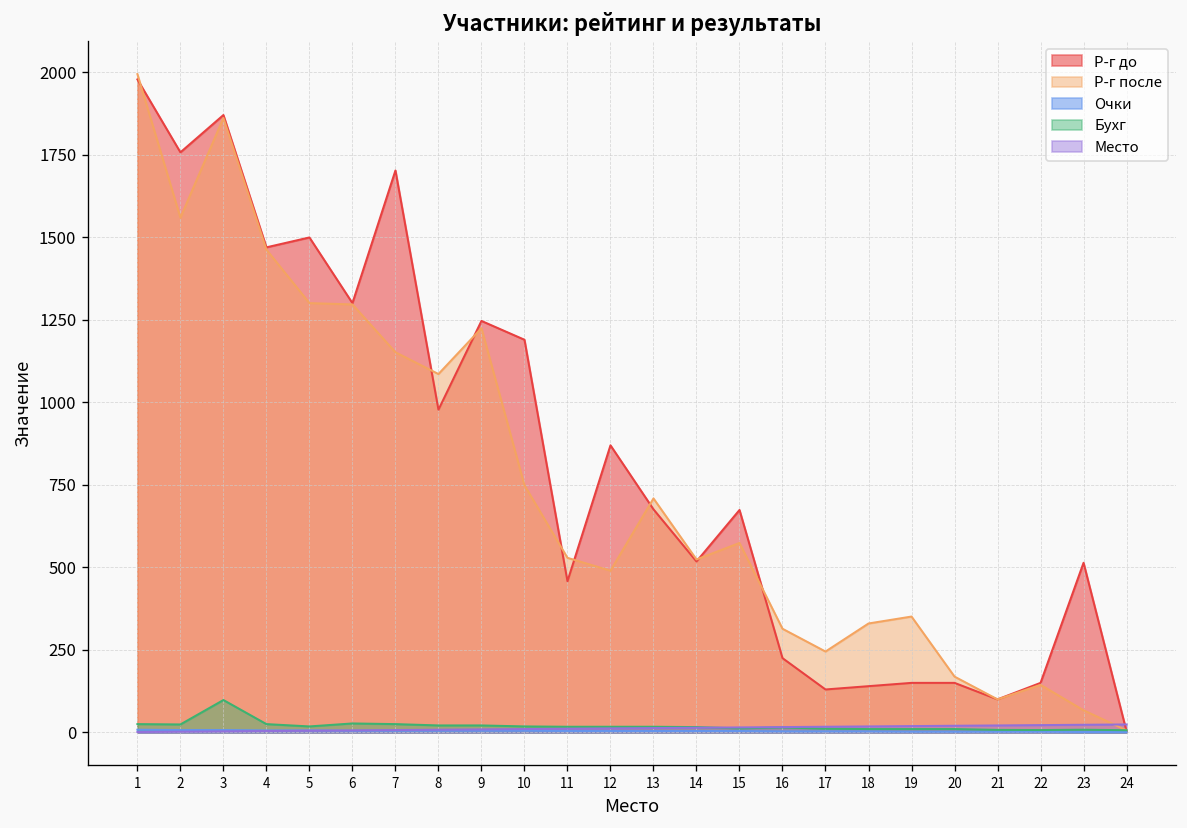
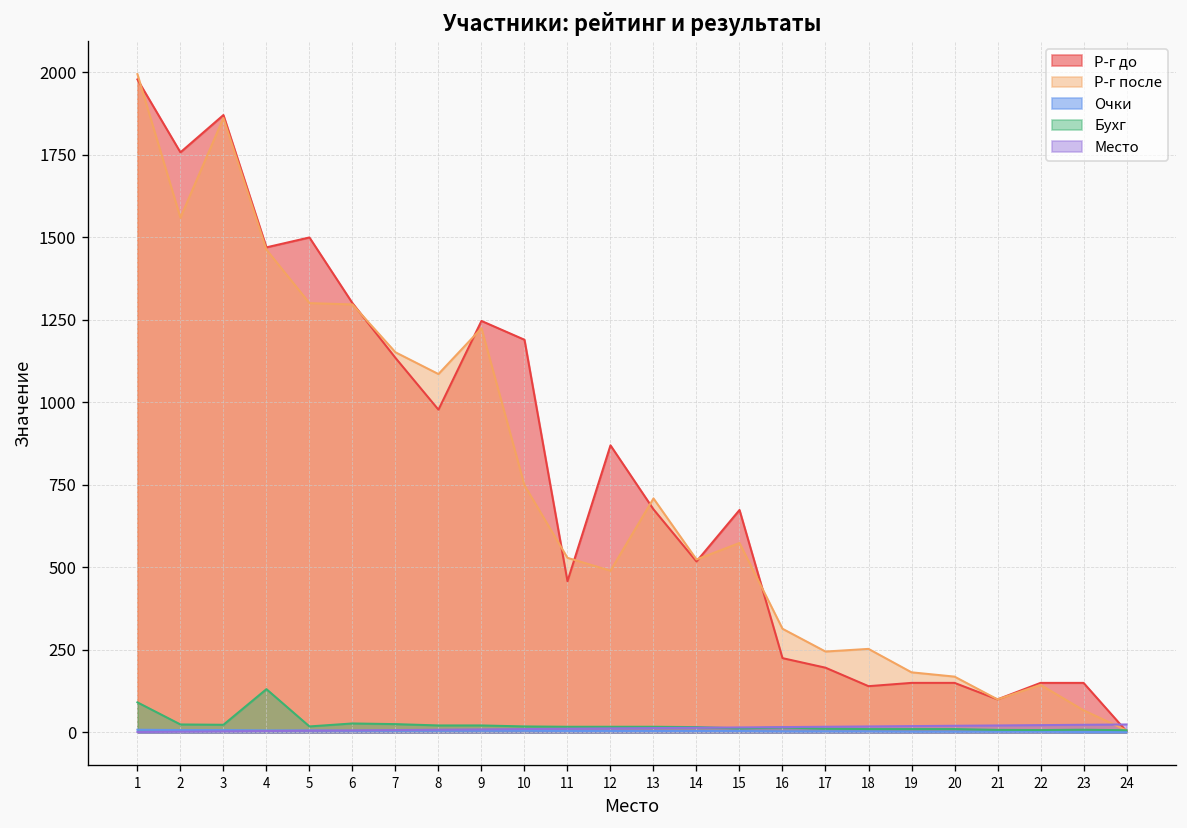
  {
    "Р-г до": {
      "1": 1980,
      "2": 1760,
      "5": 1500,
-     "7": 1700,
+     "7": 1140,
      "8": 980,
      "9": 1250,
      "10": 1190,
      "11": 460,
      "12": 870,
      "13": 680,
      "15": 670,
      "16": 230,
-     "17": 130,
+     "17": 200,
      "18": 140,
      "19": 150,
      "20": 150,
-     "23": 510
+     "23": 150
    },
    "Р-г после": {
      "1": 2000,
      "2": 1560,
      "5": 1300,
      "7": 1150,
      "8": 1090,
      "9": 1230,
      "10": 750,
      "11": 530,
      "12": 490,
      "13": 710,
      "15": 570,
      "16": 310,
      "17": 250,
-     "18": 330,
-     "19": 350,
+     "18": 250,
+     "19": 180,
      "20": 170,
      "23": 70
    },
    "Бухг": {
-     "1": 30,
+     "1": 90,
      "2": 20,
-     "3": 100,
-     "4": 30,
+     "3": 20,
+     "4": 130,
      "5": 20,
      "6": 30,
      "7": 30,
      "8": 20,
      "9": 20
    }
  }
